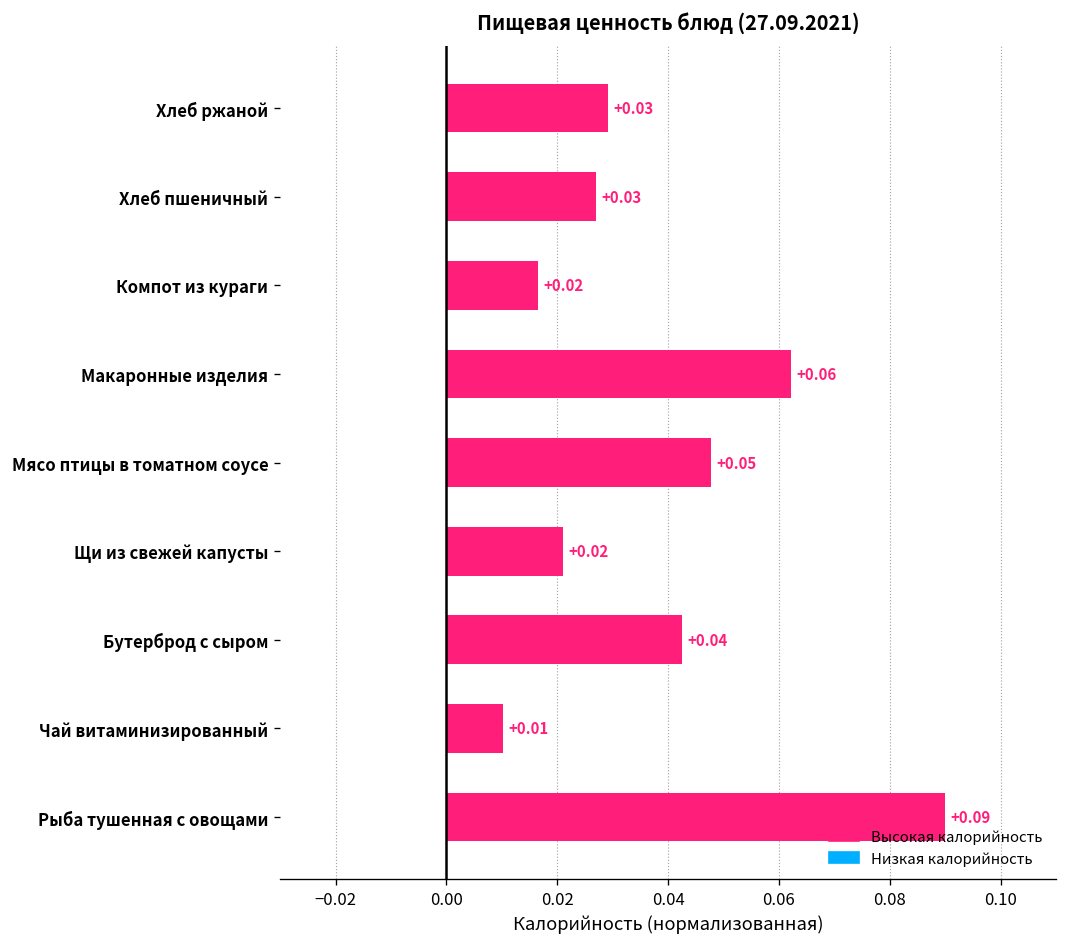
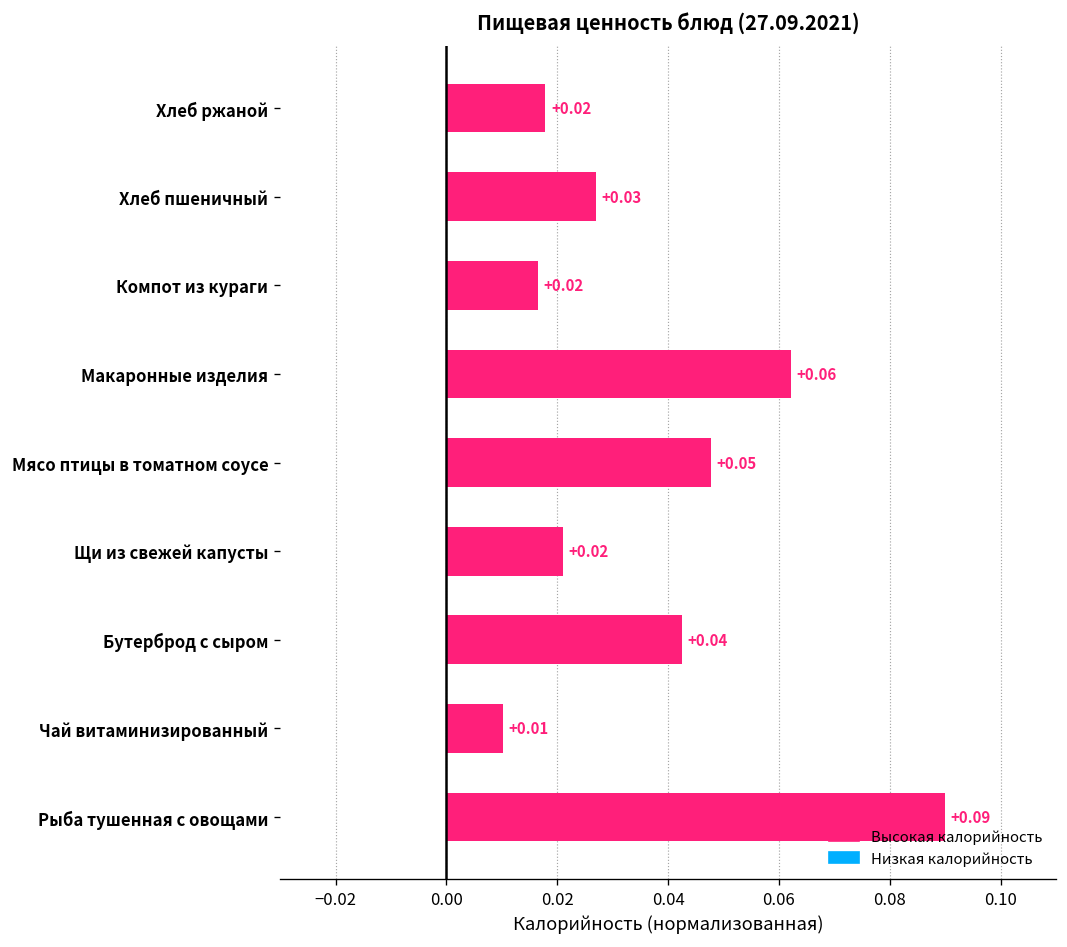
  {
-   "Хлеб ржаной": "+0.03",
+   "Хлеб ржаной": "+0.02",
    "Хлеб пшеничный": "+0.03",
    "Компот из кураги": "+0.02",
    "Макаронные изделия": "+0.06",
    "Мясо птицы в томатном соусе": "+0.05",
    "Щи из свежей капусты": "+0.02",
    "Бутерброд с сыром": "+0.04",
    "Чай витаминизированный": "+0.01",
    "Рыба тушенная с овощами": "+0.09"
  }
